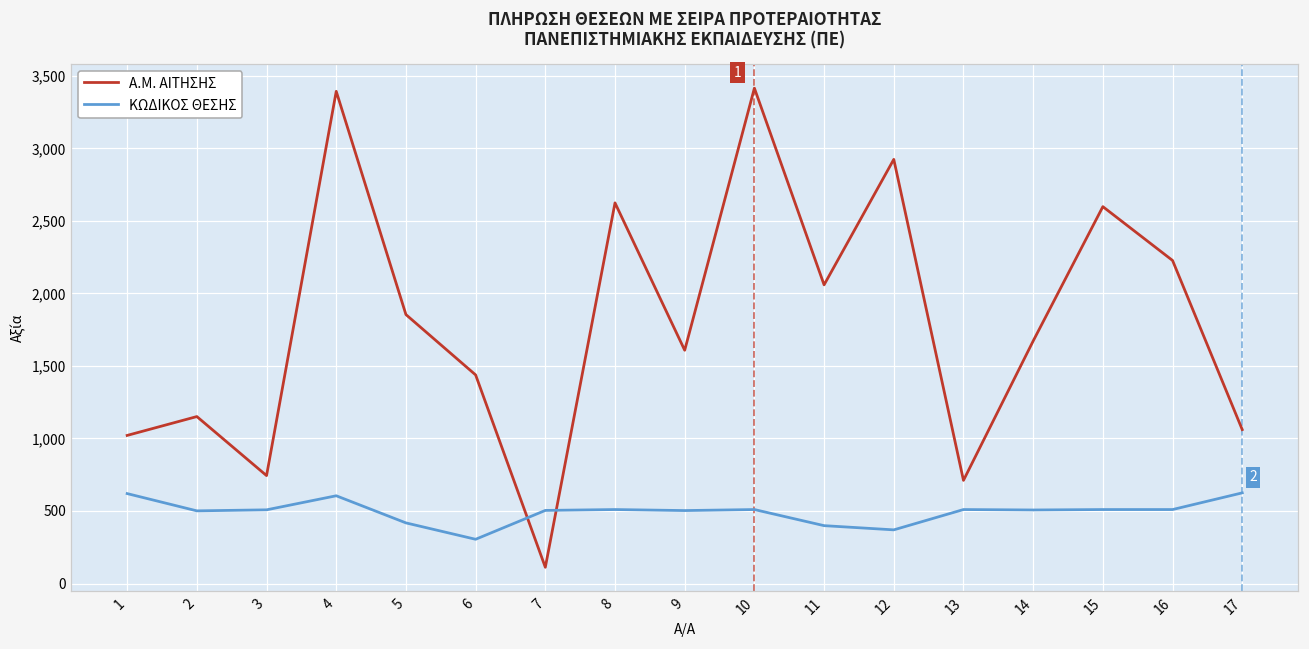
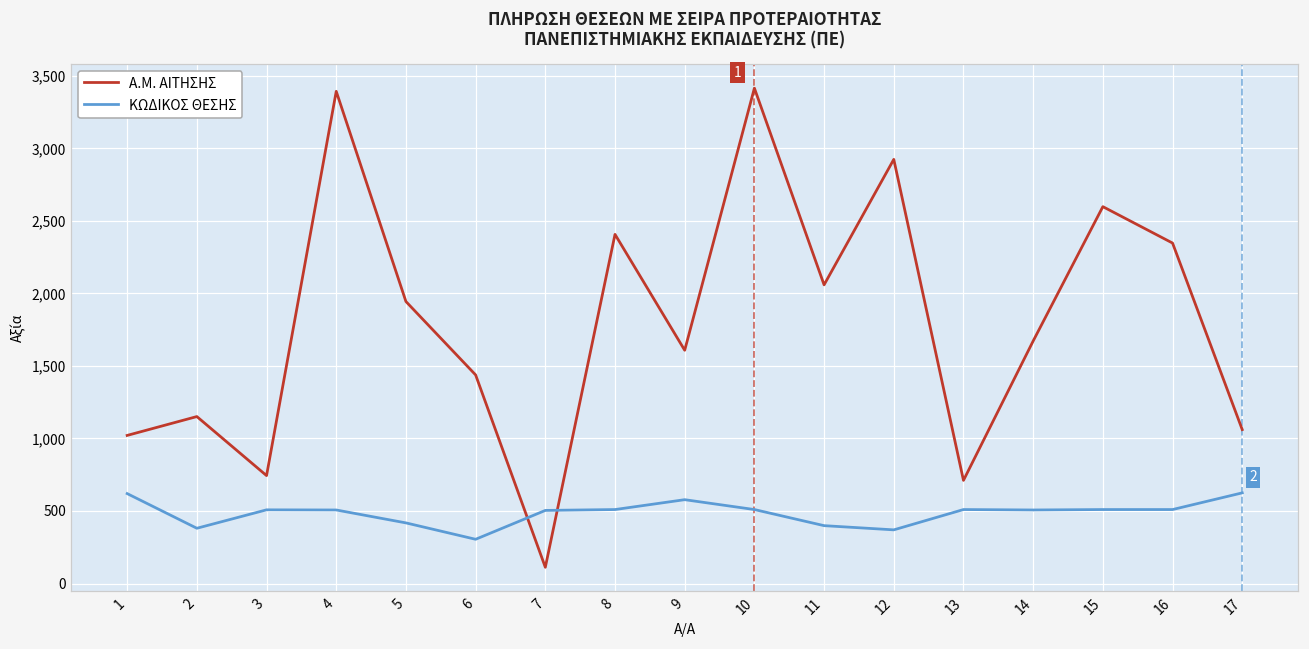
  {
    "A.M. ΑΙΤΗΣΗΣ": {
      "1": "1,020",
      "2": "1,150",
      "3": "740",
      "4": "3,390",
-     "5": "1,850",
+     "5": "1,940",
      "6": "1,440",
      "7": "110",
-     "8": "2,620",
+     "8": "2,410",
      "9": "1,610",
      "11": "2,060",
      "12": "2,920",
      "13": "710",
      "14": "1,670",
      "15": "2,600",
-     "16": "2,230",
+     "16": "2,350",
      "17": "1,060"
    },
    "ΚΩΔΙΚΟΣ ΘΕΣΗΣ": {
      "1": "620",
-     "2": "500",
+     "2": "380",
      "3": "510",
-     "4": "610",
+     "4": "510",
      "5": "420",
      "6": "310",
      "7": "500",
      "8": "510",
-     "9": "500",
+     "9": "580",
      "10": "510",
      "11": "400",
      "12": "370",
      "13": "510",
      "14": "510",
      "15": "510",
      "16": "510"
    }
  }
